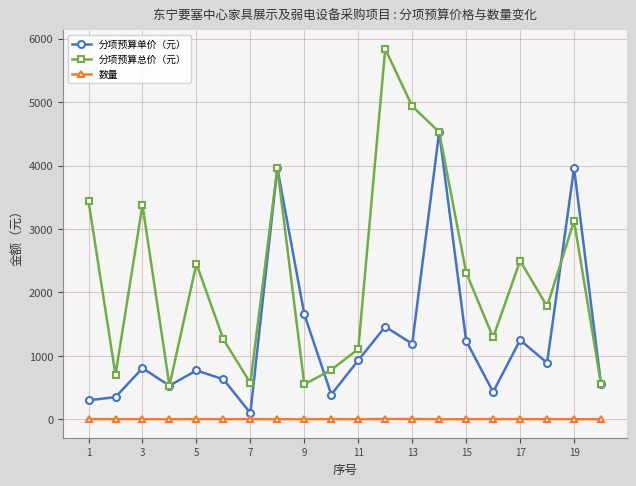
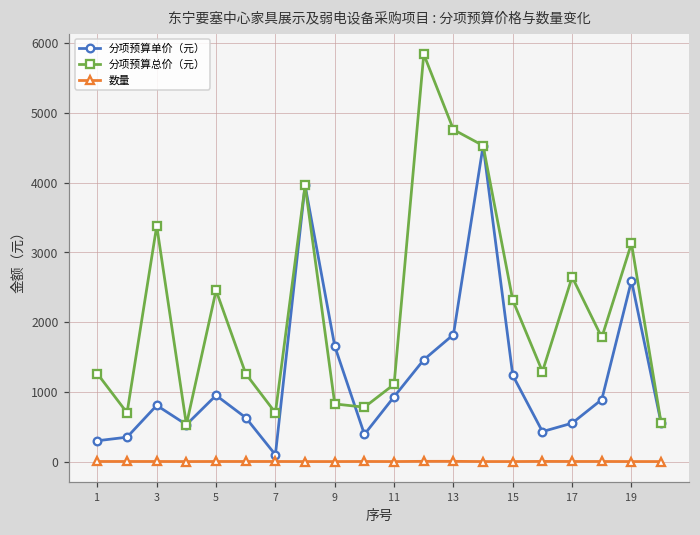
  {
    "分项预算单价（元）": {
      "1": 300,
      "3": 800,
-     "5": 800,
+     "5": 1000,
      "7": 100,
      "9": 1700,
      "11": 900,
-     "13": 1200,
+     "13": 1800,
      "15": 1200,
-     "17": 1300,
-     "19": 4000
+     "17": 600,
+     "19": 2600
    },
    "分项预算总价（元）": {
-     "1": 3400,
+     "1": 1300,
      "3": 3400,
      "5": 2500,
-     "7": 600,
-     "9": 600,
+     "7": 700,
+     "9": 800,
      "11": 1100,
-     "13": 4900,
+     "13": 4800,
      "15": 2300,
-     "17": 2500,
+     "17": 2600,
      "19": 3100
    },
    "数量": {
      "1": 0,
      "3": 0,
      "5": 0,
      "7": 0,
      "9": 0,
      "11": 0,
      "13": 0,
      "15": 0,
      "17": 0,
      "19": 0
    }
  }
